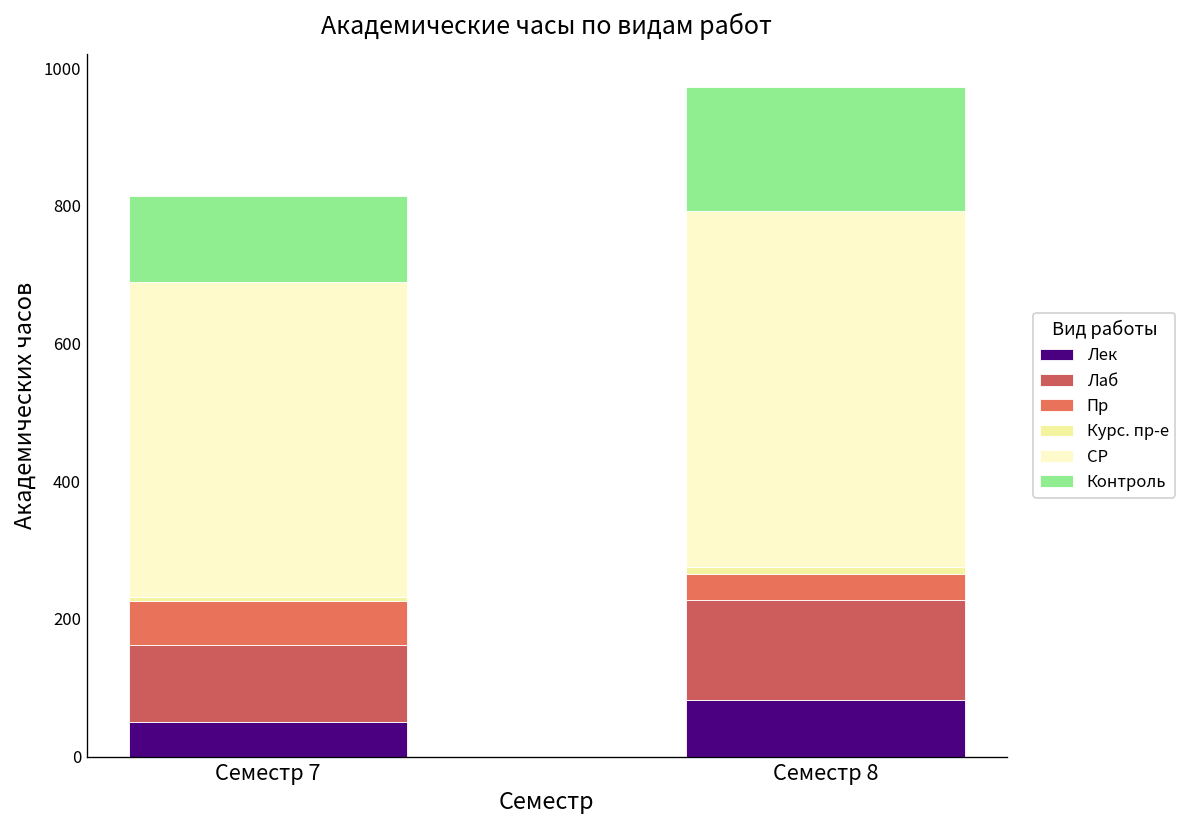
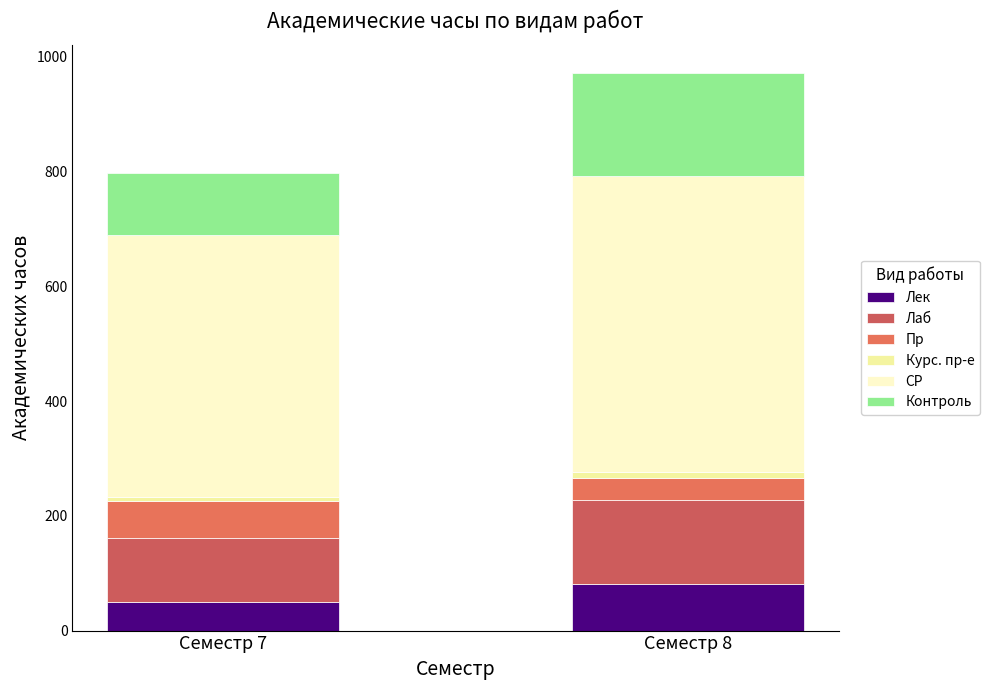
  {
    "Лек": {
      "Семестр 7": 50,
      "Семестр 8": 80
    },
    "Контроль": {
-     "Семестр 7": 120,
+     "Семестр 7": 110,
      "Семестр 8": 180
    }
  }
